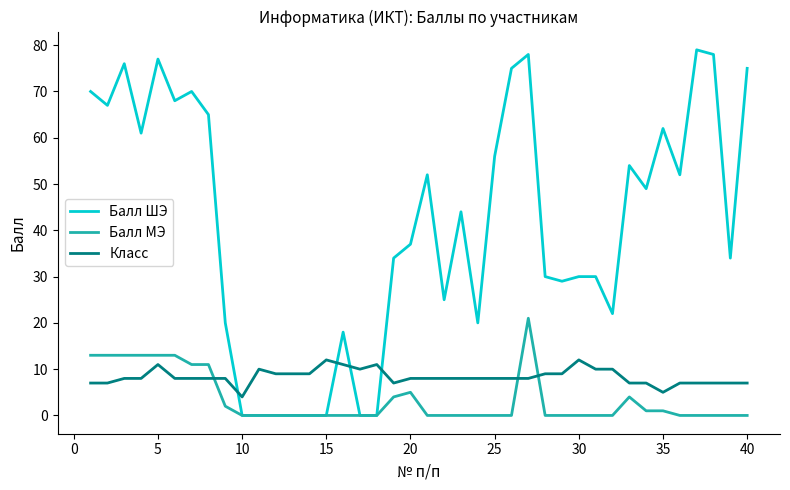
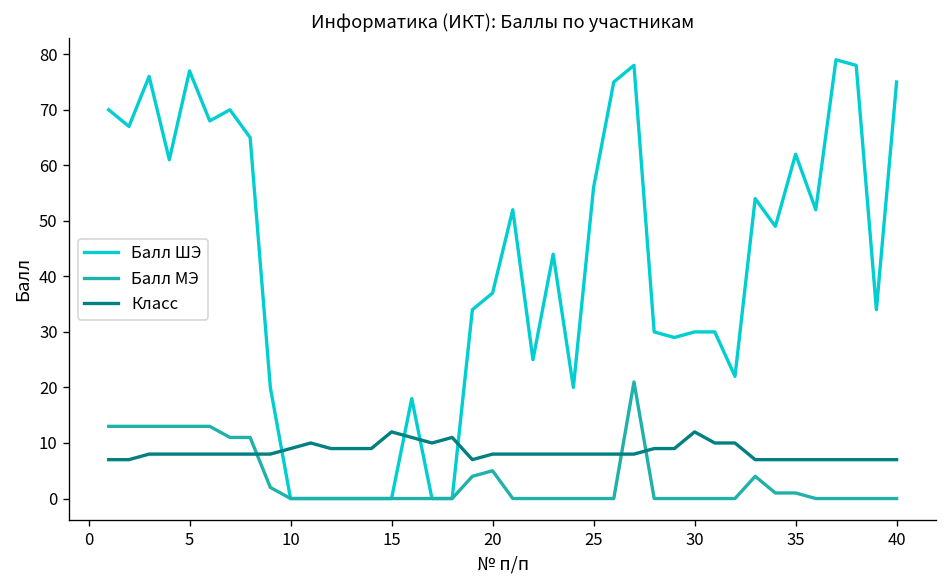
  {
    "Класс": {
-     "5": 11,
-     "10": 4,
+     "5": 8,
+     "10": 9,
      "15": 12,
      "20": 8,
      "25": 8,
      "30": 12,
-     "35": 5,
+     "35": 7,
      "40": 7
    }
  }
